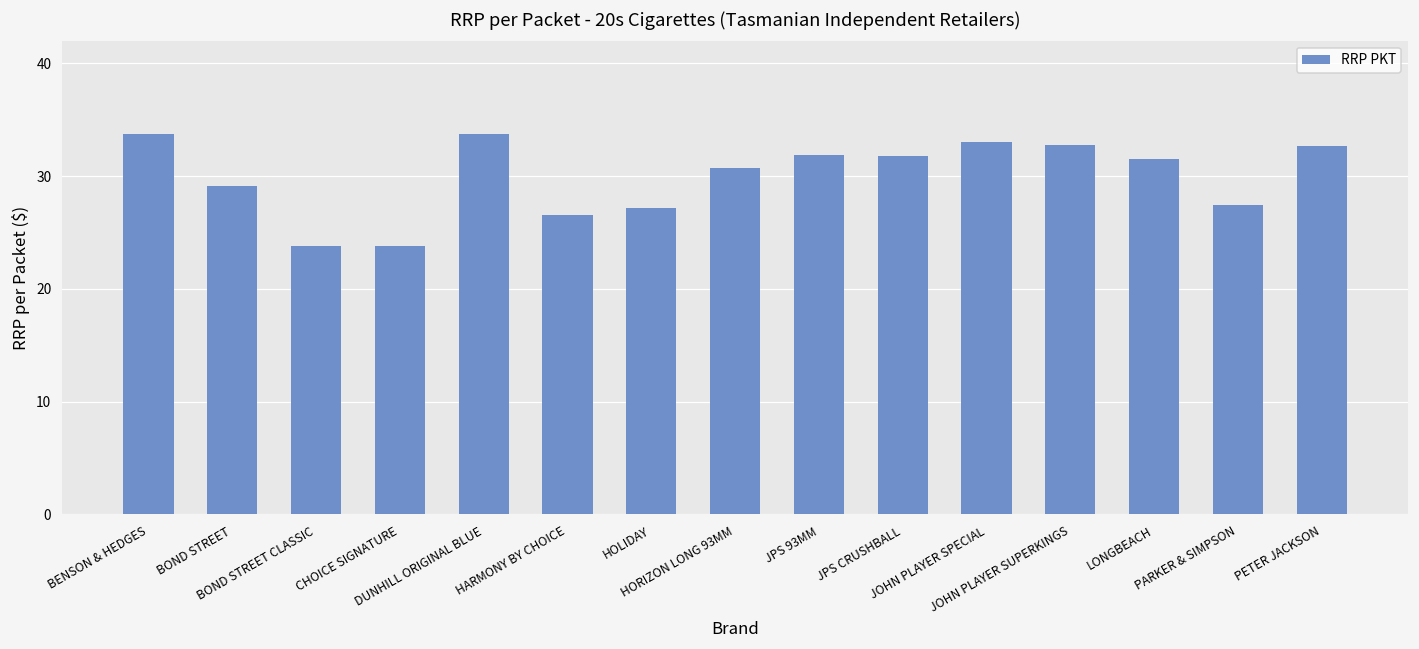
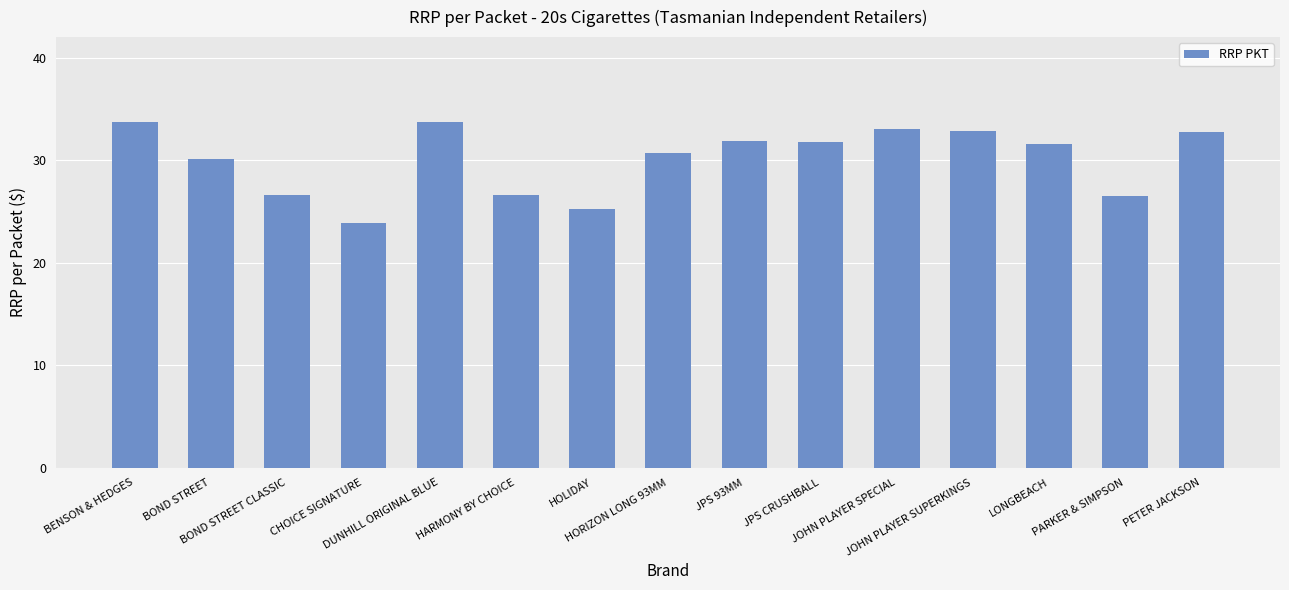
  {
    "BENSON & HEDGES": 33.8,
-   "BOND STREET": 29.2,
-   "BOND STREET CLASSIC": 23.8,
+   "BOND STREET": 30.1,
+   "BOND STREET CLASSIC": 26.6,
    "CHOICE SIGNATURE": 23.8,
    "DUNHILL ORIGINAL BLUE": 33.7,
    "HARMONY BY CHOICE": 26.6,
-   "HOLIDAY": 27.2,
+   "HOLIDAY": 25.2,
    "HORIZON LONG 93MM": 30.7,
    "JPS 93MM": 31.9,
    "JPS CRUSHBALL": 31.8,
    "JOHN PLAYER SPECIAL": 33.0,
    "JOHN PLAYER SUPERKINGS": 32.8,
    "LONGBEACH": 31.6,
-   "PARKER & SIMPSON": 27.4,
+   "PARKER & SIMPSON": 26.5,
    "PETER JACKSON": 32.7
  }
